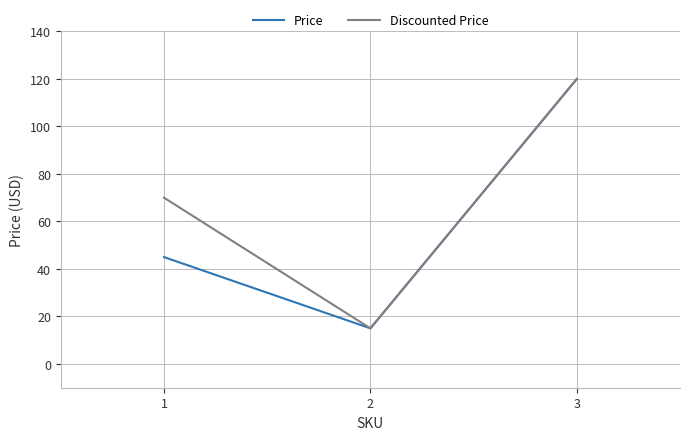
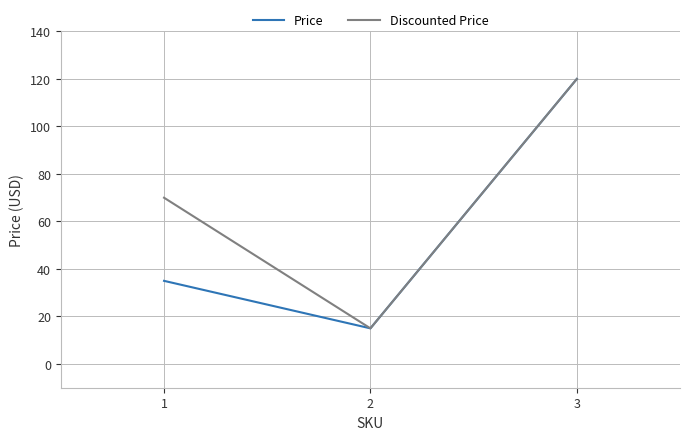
  {
    "Price": {
-     "1": 45
+     "1": 35
    },
    "Discounted Price": {
      "1": 70
    }
  }
